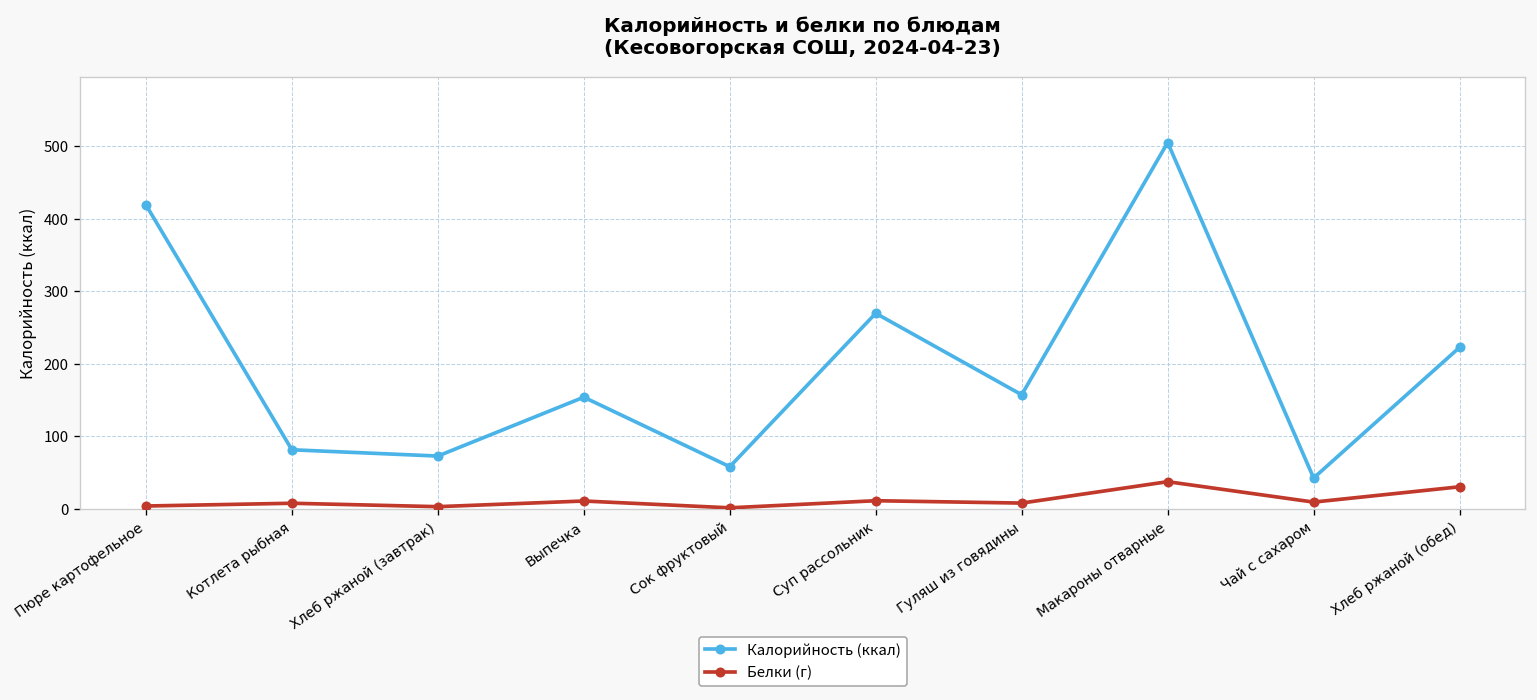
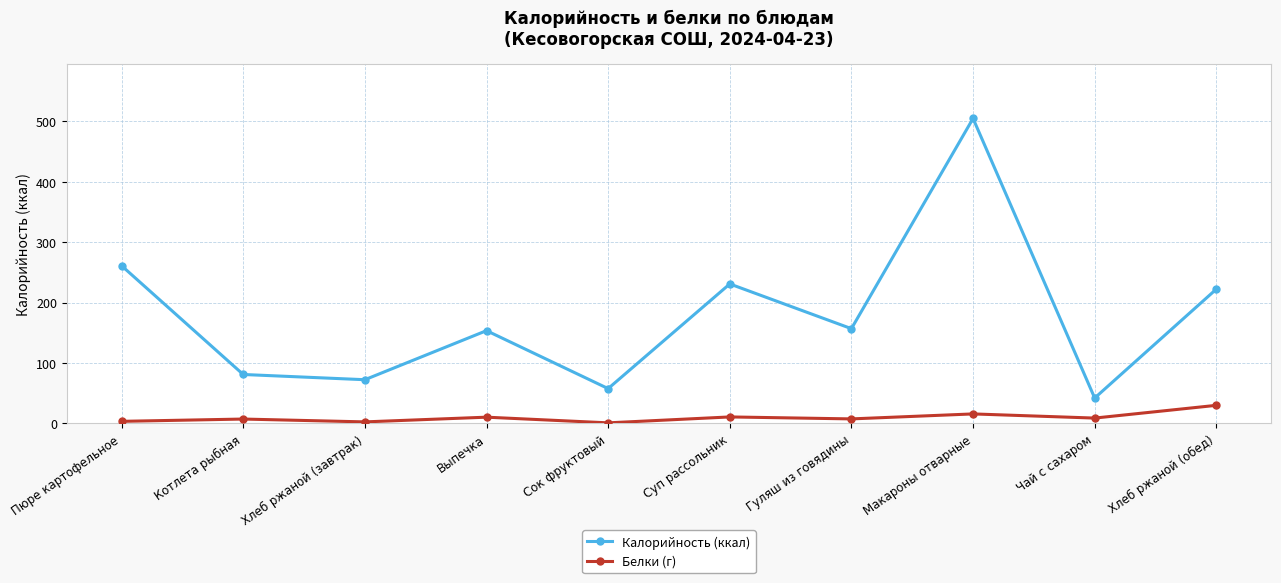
  {
    "Калорийность (ккал)": {
-     "Пюре картофельное": 420,
+     "Пюре картофельное": 260,
      "Котлета рыбная": 80,
      "Хлеб ржаной (завтрак)": 70,
      "Выпечка": 150,
      "Сок фруктовый": 60,
-     "Суп рассольник": 270,
+     "Суп рассольник": 230,
      "Гуляш из говядины": 160,
      "Макароны отварные": 500,
      "Чай с сахаром": 40,
      "Хлеб ржаной (обед)": 220
    },
    "Белки (г)": {
      "Пюре картофельное": 0,
      "Котлета рыбная": 10,
      "Хлеб ржаной (завтрак)": 0,
      "Выпечка": 10,
      "Сок фруктовый": 0,
      "Суп рассольник": 10,
      "Гуляш из говядины": 10,
-     "Макароны отварные": 40,
+     "Макароны отварные": 20,
      "Чай с сахаром": 10,
      "Хлеб ржаной (обед)": 30
    }
  }
